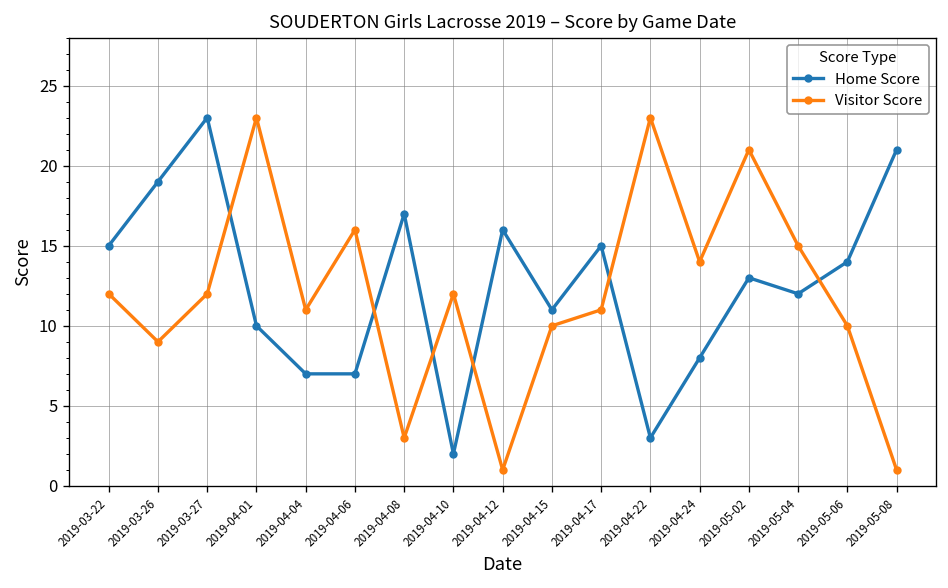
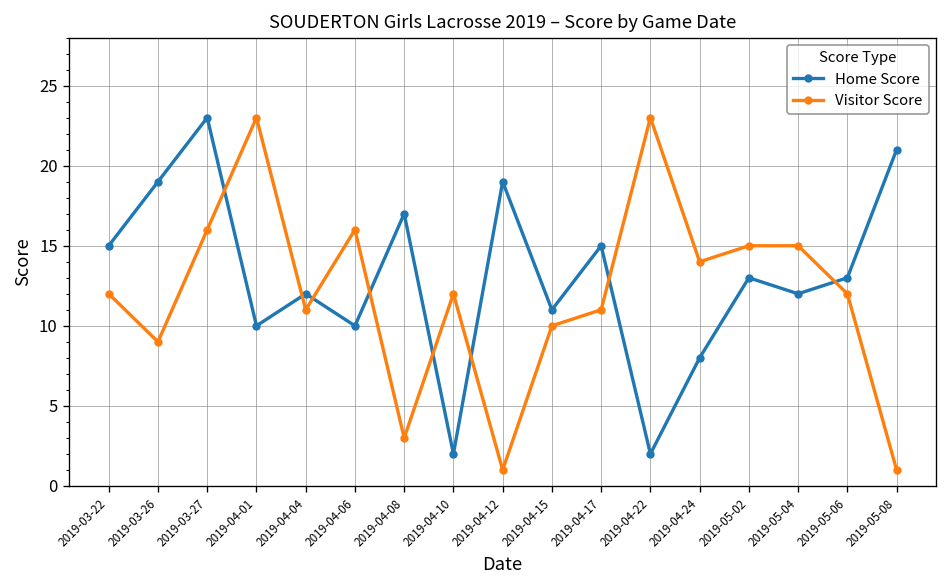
  {
    "Home Score": {
      "2019-03-22": 15,
      "2019-03-26": 19,
      "2019-03-27": 23,
      "2019-04-01": 10,
-     "2019-04-04": 7,
-     "2019-04-06": 7,
+     "2019-04-04": 12,
+     "2019-04-06": 10,
      "2019-04-08": 17,
      "2019-04-10": 2,
-     "2019-04-12": 16,
+     "2019-04-12": 19,
      "2019-04-15": 11,
      "2019-04-17": 15,
-     "2019-04-22": 3,
+     "2019-04-22": 2,
      "2019-04-24": 8,
      "2019-05-02": 13,
      "2019-05-04": 12,
-     "2019-05-06": 14,
+     "2019-05-06": 13,
      "2019-05-08": 21
    },
    "Visitor Score": {
      "2019-03-22": 12,
      "2019-03-26": 9,
-     "2019-03-27": 12,
+     "2019-03-27": 16,
      "2019-04-01": 23,
      "2019-04-04": 11,
      "2019-04-06": 16,
      "2019-04-08": 3,
      "2019-04-10": 12,
      "2019-04-12": 1,
      "2019-04-15": 10,
      "2019-04-17": 11,
      "2019-04-22": 23,
      "2019-04-24": 14,
-     "2019-05-02": 21,
+     "2019-05-02": 15,
      "2019-05-04": 15,
-     "2019-05-06": 10,
+     "2019-05-06": 12,
      "2019-05-08": 1
    }
  }
